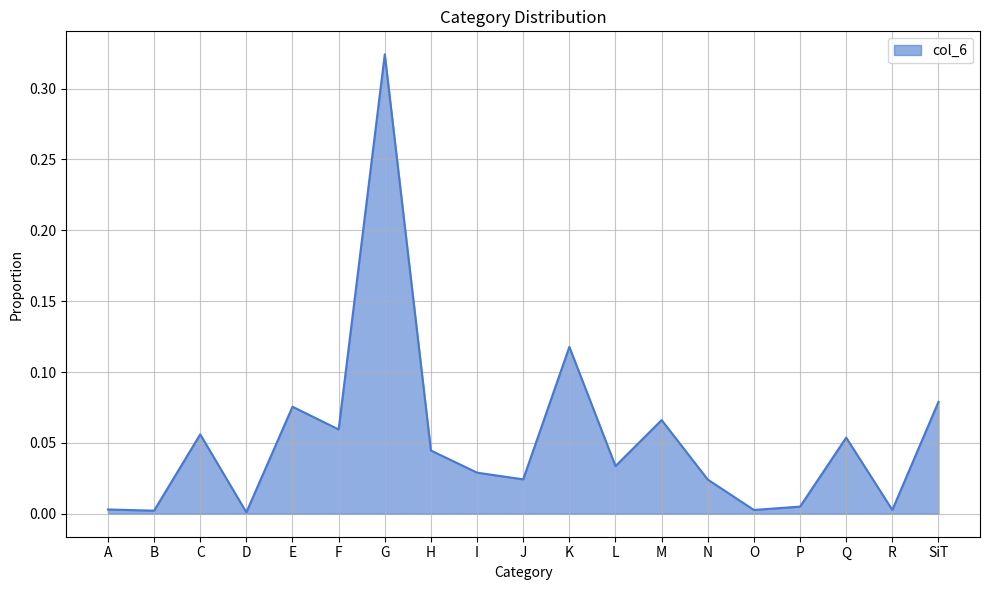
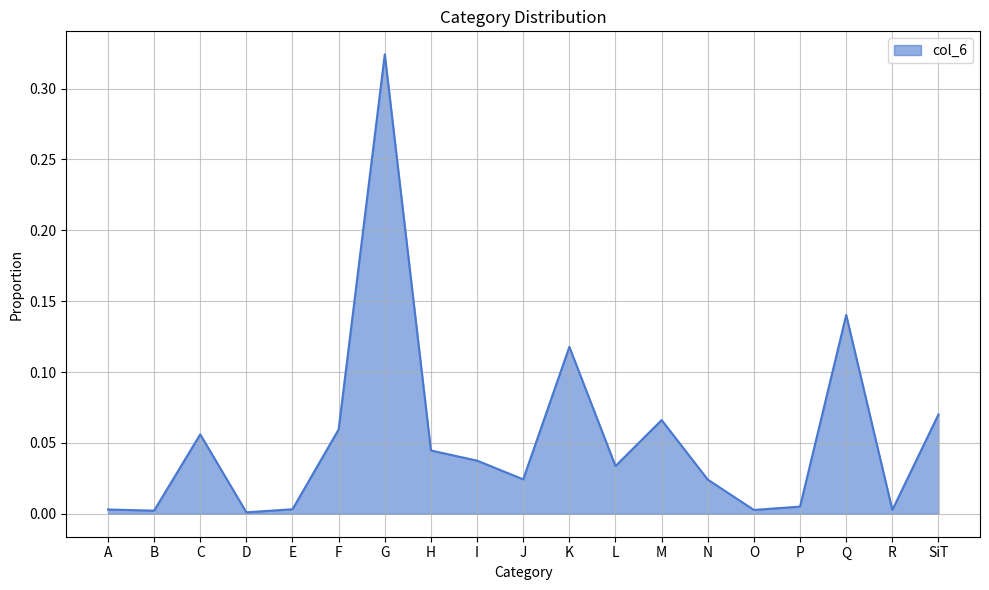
  {
    "A": 0.003,
    "B": 0.002,
    "C": 0.056,
    "D": 0.001,
-   "E": 0.076,
+   "E": 0.003,
    "F": 0.059,
    "G": 0.324,
    "H": 0.045,
-   "I": 0.029,
+   "I": 0.037,
    "J": 0.024,
    "K": 0.118,
    "L": 0.034,
    "M": 0.066,
    "N": 0.024,
    "O": 0.003,
    "P": 0.005,
-   "Q": 0.054,
+   "Q": 0.140,
    "R": 0.003,
-   "SiT": 0.079
+   "SiT": 0.070
  }
